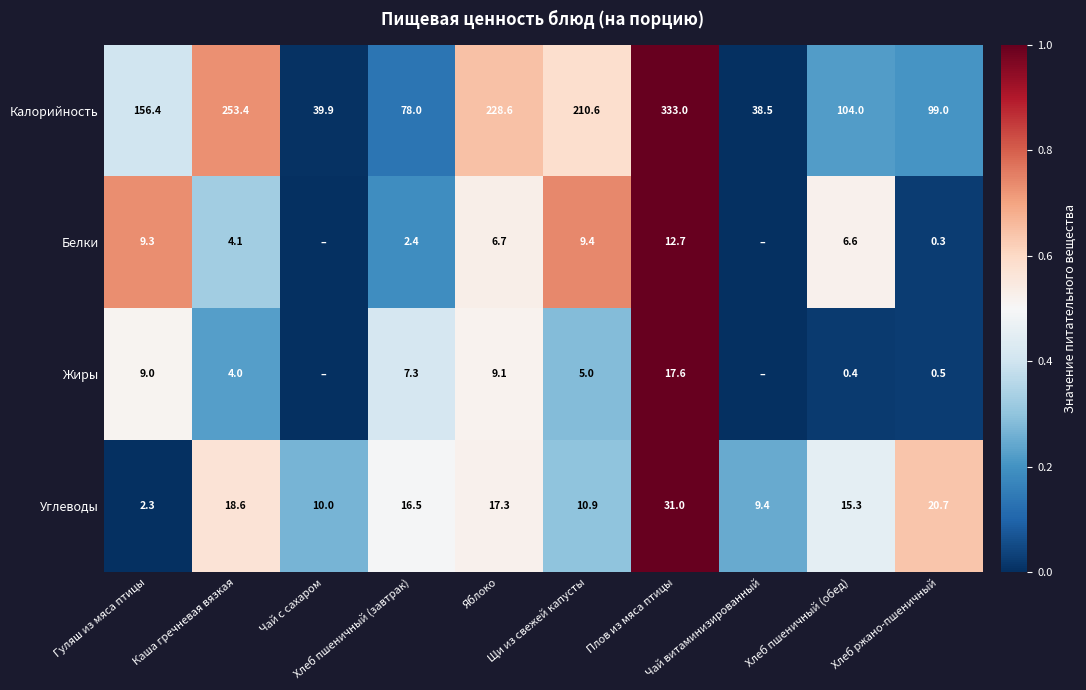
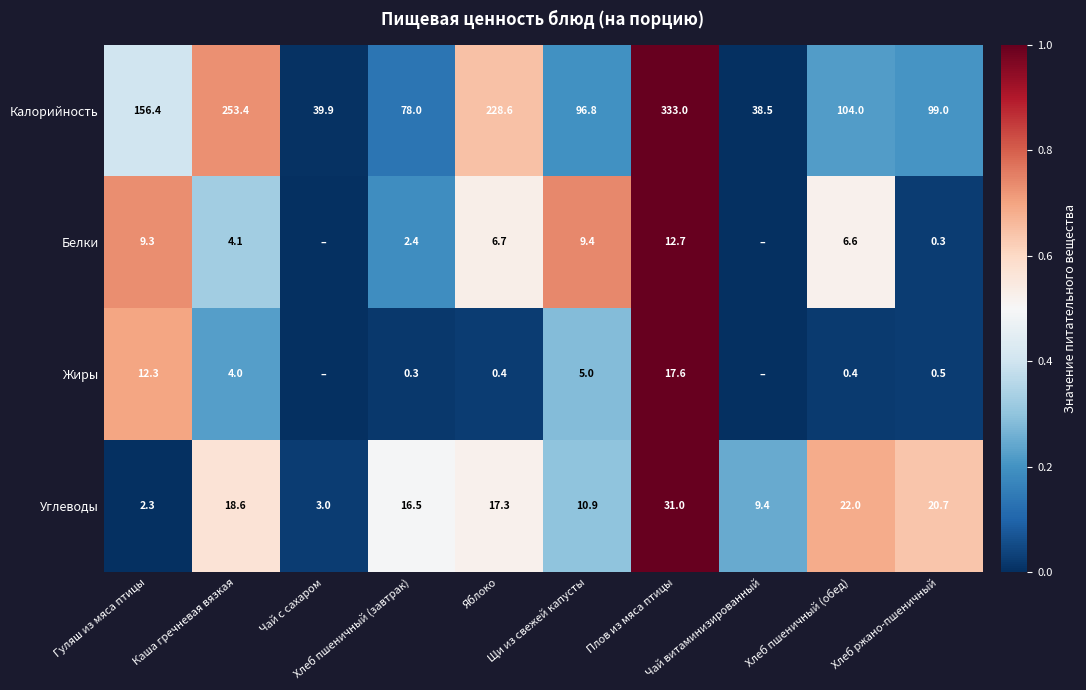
  {
    "Калорийность": {
      "Гуляш из мяса птицы": 156.4,
      "Каша гречневая вязкая": 253.4,
      "Чай с сахаром": 39.9,
      "Хлеб пшеничный (завтрак)": 78.0,
      "Яблоко": 228.6,
-     "Щи из свежей капусты": 210.6,
+     "Щи из свежей капусты": 96.8,
      "Плов из мяса птицы": 333.0,
      "Чай витаминизированный": 38.5,
      "Хлеб пшеничный (обед)": 104.0,
      "Хлеб ржано-пшеничный": 99.0
    },
    "Белки": {
      "Гуляш из мяса птицы": 9.3,
      "Каша гречневая вязкая": 4.1,
      "Хлеб пшеничный (завтрак)": 2.4,
      "Яблоко": 6.7,
      "Щи из свежей капусты": 9.4,
      "Плов из мяса птицы": 12.7,
      "Хлеб пшеничный (обед)": 6.6,
      "Хлеб ржано-пшеничный": 0.3
    },
    "Жиры": {
-     "Гуляш из мяса птицы": 9.0,
+     "Гуляш из мяса птицы": 12.3,
      "Каша гречневая вязкая": 4.0,
-     "Хлеб пшеничный (завтрак)": 7.3,
-     "Яблоко": 9.1,
+     "Хлеб пшеничный (завтрак)": 0.3,
+     "Яблоко": 0.4,
      "Щи из свежей капусты": 5.0,
      "Плов из мяса птицы": 17.6,
      "Хлеб пшеничный (обед)": 0.4,
      "Хлеб ржано-пшеничный": 0.5
    },
    "Углеводы": {
      "Гуляш из мяса птицы": 2.3,
      "Каша гречневая вязкая": 18.6,
-     "Чай с сахаром": 10.0,
+     "Чай с сахаром": 3.0,
      "Хлеб пшеничный (завтрак)": 16.5,
      "Яблоко": 17.3,
      "Щи из свежей капусты": 10.9,
      "Плов из мяса птицы": 31.0,
      "Чай витаминизированный": 9.4,
-     "Хлеб пшеничный (обед)": 15.3,
+     "Хлеб пшеничный (обед)": 22.0,
      "Хлеб ржано-пшеничный": 20.7
    }
  }
